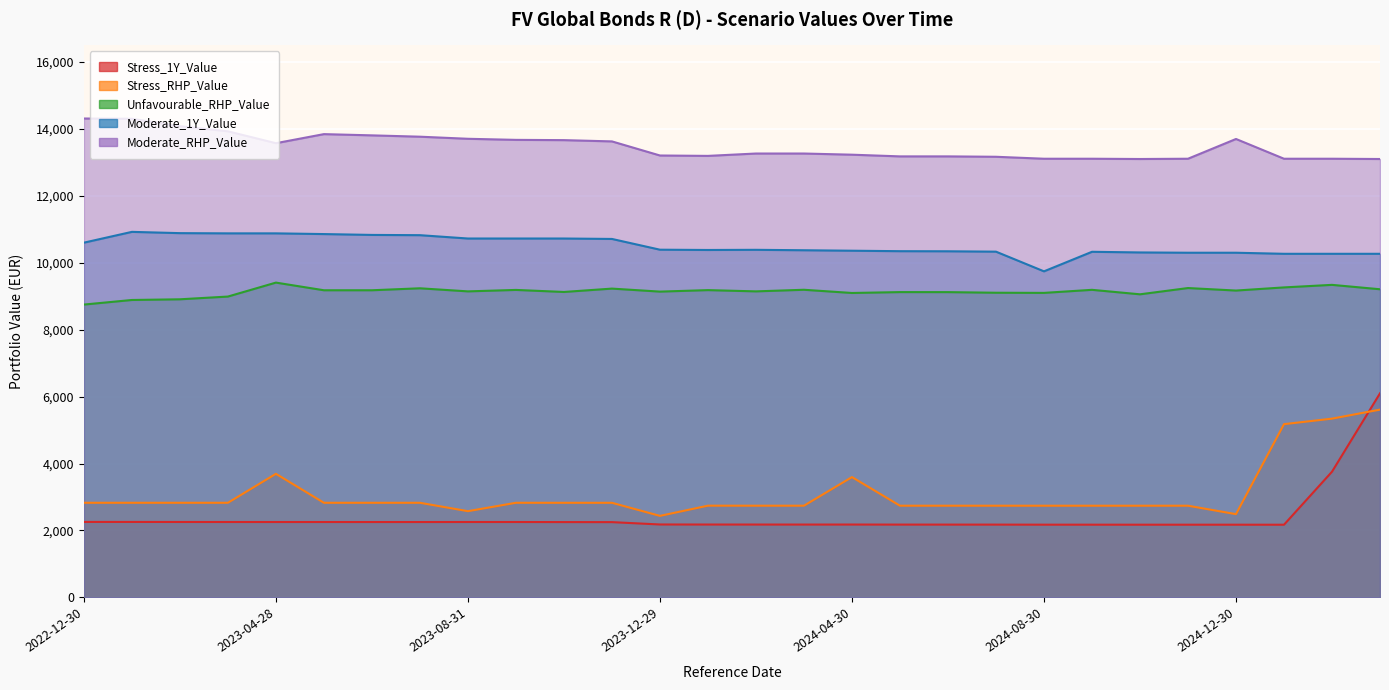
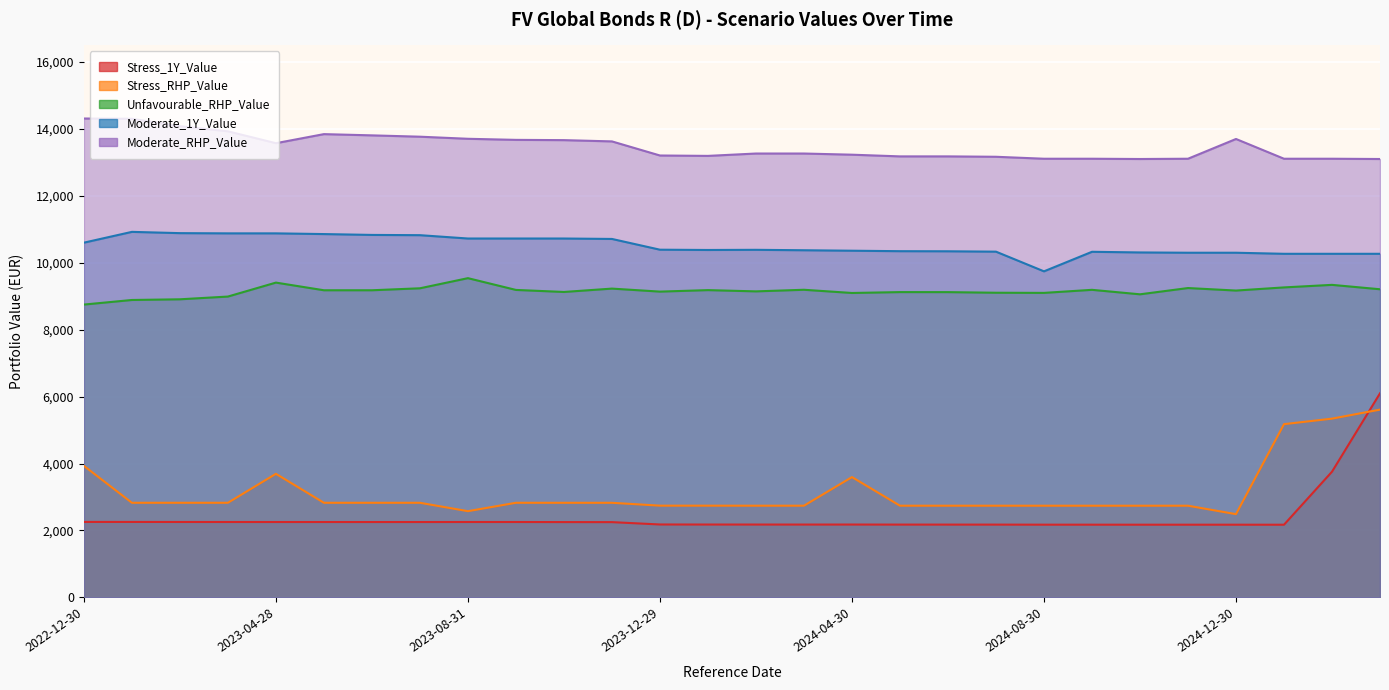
  {
    "Stress_1Y_Value": {
      "2022-12-30": "2,300",
      "2023-04-28": "2,300",
      "2023-08-31": "2,300",
      "2023-12-29": "2,200",
      "2024-04-30": "2,200",
      "2024-08-30": "2,200",
      "2024-12-30": "2,200"
    },
    "Stress_RHP_Value": {
-     "2022-12-30": "2,800",
+     "2022-12-30": "3,900",
      "2023-04-28": "3,700",
      "2023-08-31": "2,600",
-     "2023-12-29": "2,400",
+     "2023-12-29": "2,700",
      "2024-04-30": "3,600",
      "2024-08-30": "2,700",
      "2024-12-30": "2,500"
    },
    "Unfavourable_RHP_Value": {
      "2022-12-30": "8,800",
      "2023-04-28": "9,400",
-     "2023-08-31": "9,100",
+     "2023-08-31": "9,500",
      "2023-12-29": "9,100",
      "2024-04-30": "9,100",
      "2024-08-30": "9,100",
      "2024-12-30": "9,200"
    },
    "Moderate_1Y_Value": {
      "2022-12-30": "10,600",
      "2023-04-28": "10,900",
      "2023-08-31": "10,700",
      "2023-12-29": "10,400",
      "2024-04-30": "10,400",
      "2024-08-30": "9,700",
      "2024-12-30": "10,300"
    },
    "Moderate_RHP_Value": {
      "2022-12-30": "14,300",
      "2023-08-31": "13,700",
      "2023-12-29": "13,200",
      "2024-04-30": "13,200",
      "2024-08-30": "13,100",
      "2024-12-30": "13,700"
    }
  }
